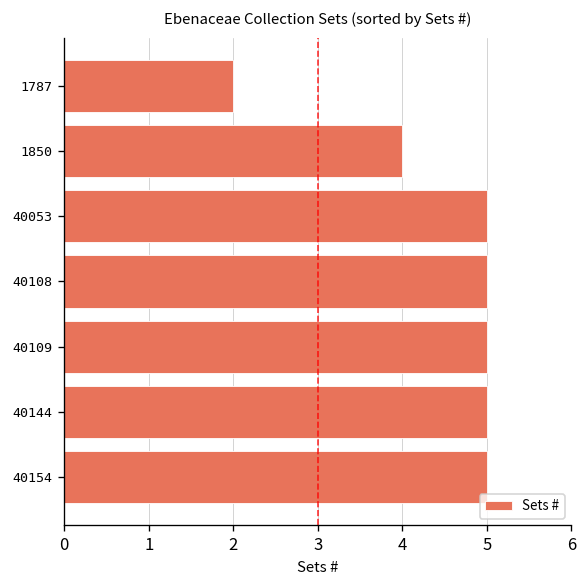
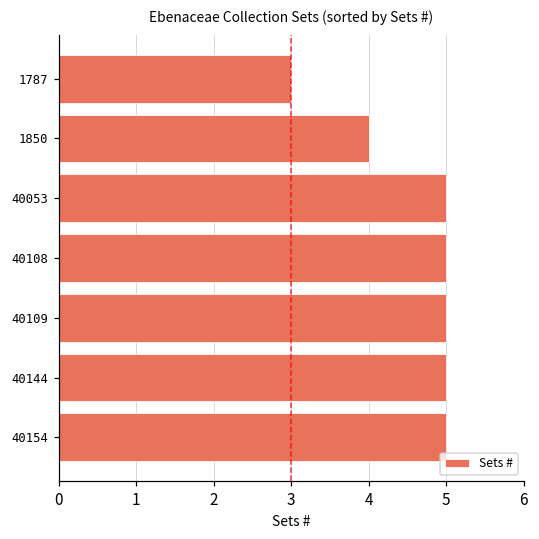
  {
-   "1787": 2,
+   "1787": 3,
    "1850": 4,
    "40053": 5,
    "40108": 5,
    "40109": 5,
    "40144": 5,
    "40154": 5
  }
